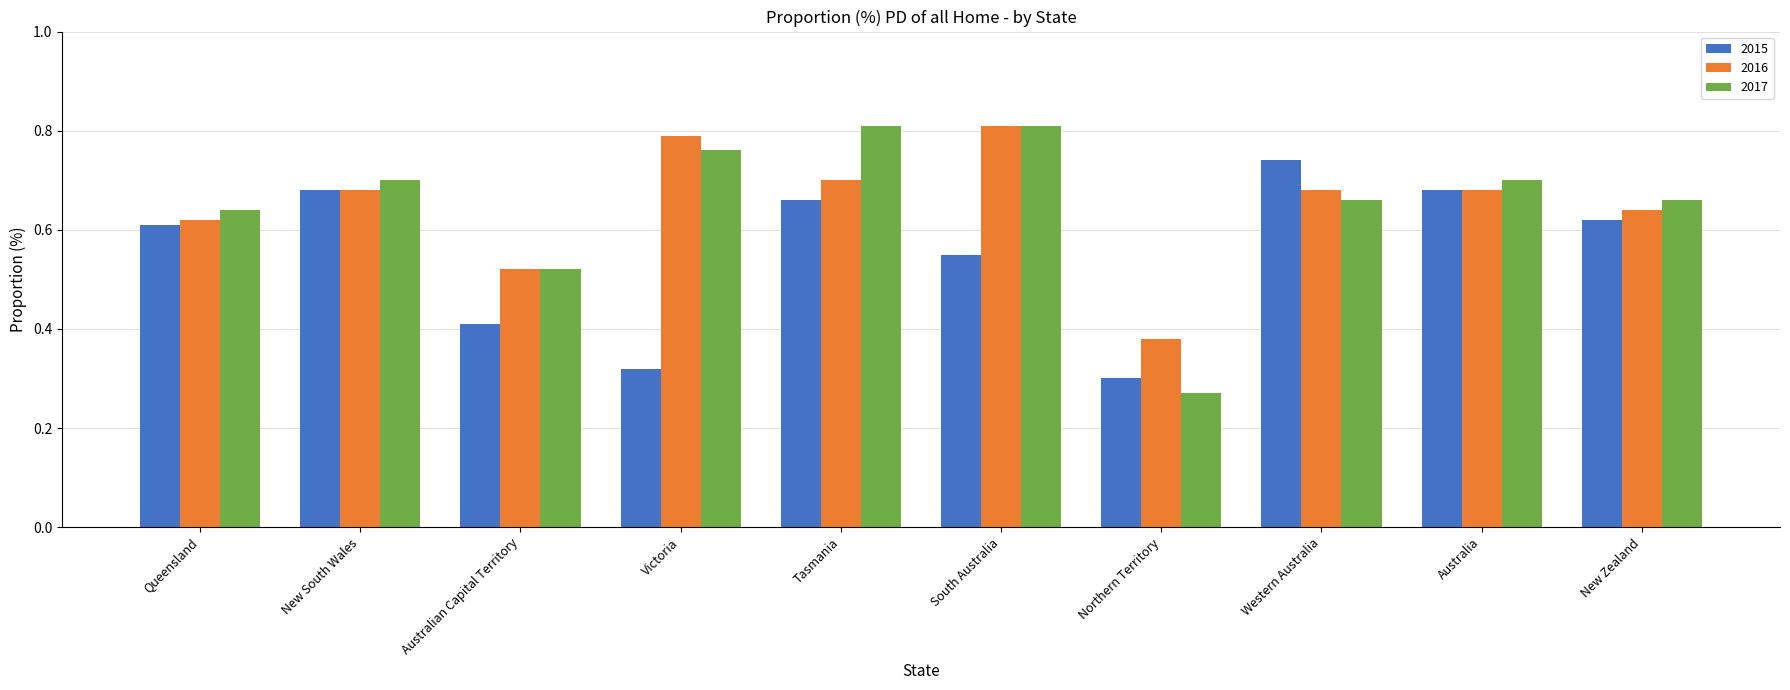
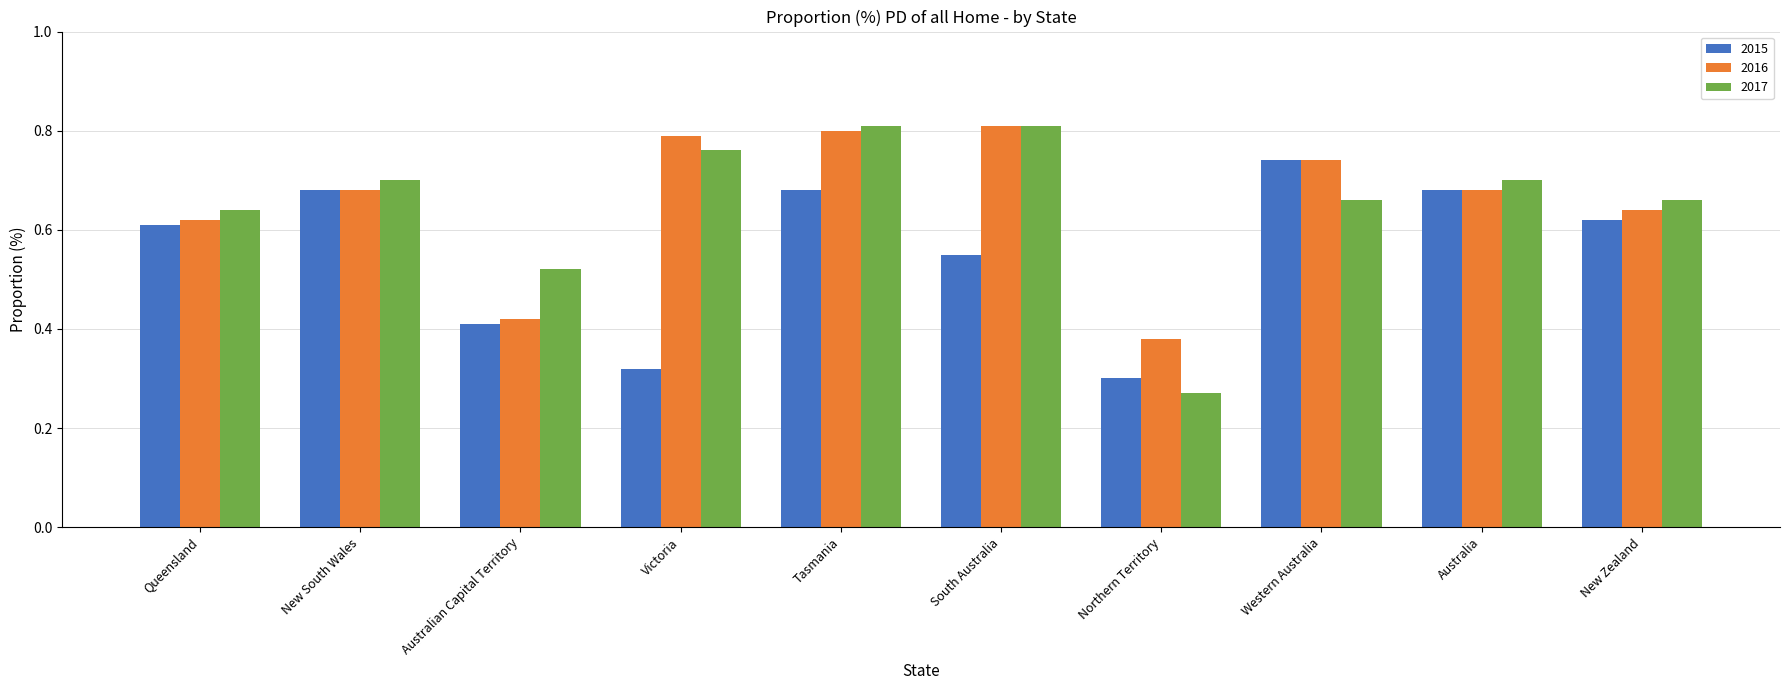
  {
    "2015": {
      "Queensland": 0.61,
      "New South Wales": 0.68,
      "Australian Capital Territory": 0.41,
      "Victoria": 0.32,
-     "Tasmania": 0.66,
+     "Tasmania": 0.68,
      "South Australia": 0.55,
      "Northern Territory": 0.30,
      "Western Australia": 0.74,
      "Australia": 0.68,
      "New Zealand": 0.62
    },
    "2016": {
      "Queensland": 0.62,
      "New South Wales": 0.68,
-     "Australian Capital Territory": 0.52,
+     "Australian Capital Territory": 0.42,
      "Victoria": 0.79,
-     "Tasmania": 0.7,
+     "Tasmania": 0.8,
      "South Australia": 0.81,
      "Northern Territory": 0.38,
-     "Western Australia": 0.68,
+     "Western Australia": 0.74,
      "Australia": 0.68,
      "New Zealand": 0.64
    },
    "2017": {
      "Queensland": 0.64,
      "New South Wales": 0.70,
      "Australian Capital Territory": 0.52,
      "Victoria": 0.76,
      "Tasmania": 0.81,
      "South Australia": 0.81,
      "Northern Territory": 0.27,
      "Western Australia": 0.66,
      "Australia": 0.70,
      "New Zealand": 0.66
    }
  }
